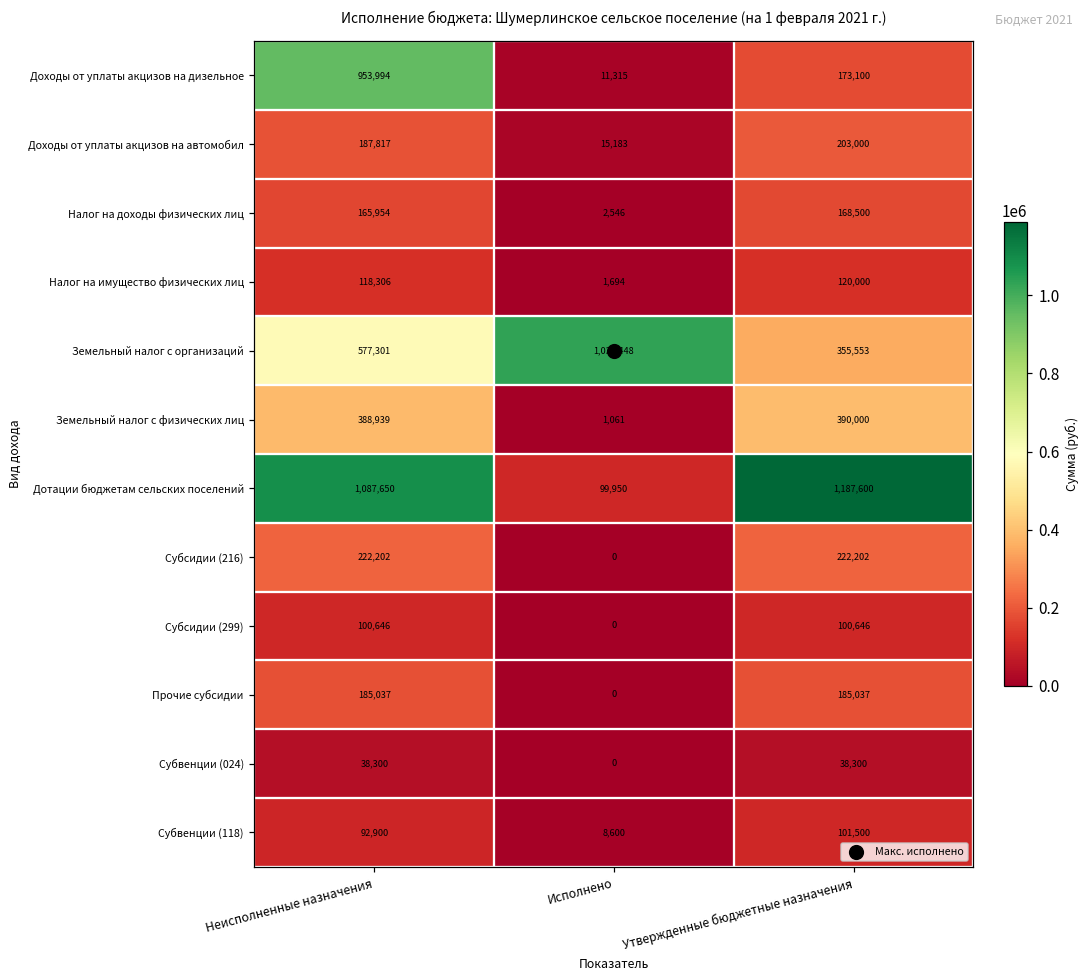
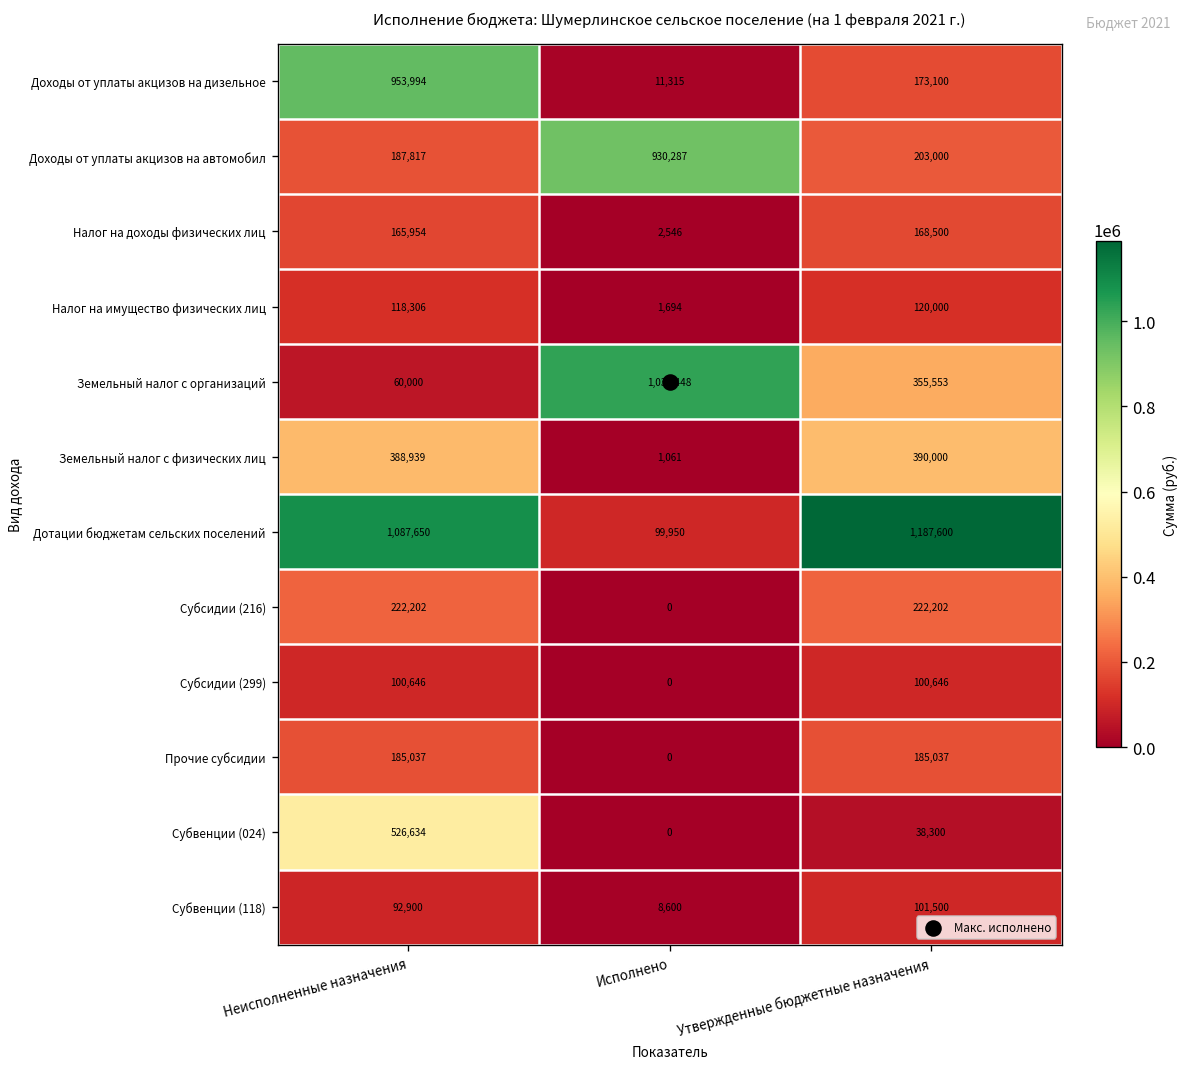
  {
    "Доходы от уплаты акцизов на дизельное": {
      "Неисполненные назначения": "953,994",
      "Исполнено": "11,315",
      "Утвержденные бюджетные назначения": "173,100"
    },
    "Доходы от уплаты акцизов на автомобил": {
      "Неисполненные назначения": "187,817",
-     "Исполнено": "15,183",
+     "Исполнено": "930,287",
      "Утвержденные бюджетные назначения": "203,000"
    },
    "Налог на доходы физических лиц": {
      "Неисполненные назначения": "165,954",
      "Исполнено": "2,546",
      "Утвержденные бюджетные назначения": "168,500"
    },
    "Налог на имущество физических лиц": {
      "Неисполненные назначения": "118,306",
      "Исполнено": "1,694",
      "Утвержденные бюджетные назначения": "120,000"
    },
    "Земельный налог с организаций": {
-     "Неисполненные назначения": "577,301",
+     "Неисполненные назначения": "60,000",
      "Утвержденные бюджетные назначения": "355,553"
    },
    "Земельный налог с физических лиц": {
      "Неисполненные назначения": "388,939",
      "Исполнено": "1,061",
      "Утвержденные бюджетные назначения": "390,000"
    },
    "Дотации бюджетам сельских поселений": {
      "Неисполненные назначения": "1,087,650",
      "Исполнено": "99,950",
      "Утвержденные бюджетные назначения": "1,187,600"
    },
    "Субсидии (216)": {
      "Неисполненные назначения": "222,202",
      "Исполнено": "0",
      "Утвержденные бюджетные назначения": "222,202"
    },
    "Субсидии (299)": {
      "Неисполненные назначения": "100,646",
      "Исполнено": "0",
      "Утвержденные бюджетные назначения": "100,646"
    },
    "Прочие субсидии": {
      "Неисполненные назначения": "185,037",
      "Исполнено": "0",
      "Утвержденные бюджетные назначения": "185,037"
    },
    "Субвенции (024)": {
-     "Неисполненные назначения": "38,300",
+     "Неисполненные назначения": "526,634",
      "Исполнено": "0",
      "Утвержденные бюджетные назначения": "38,300"
    },
    "Субвенции (118)": {
      "Неисполненные назначения": "92,900",
      "Исполнено": "8,600",
      "Утвержденные бюджетные назначения": "101,500"
    }
  }
